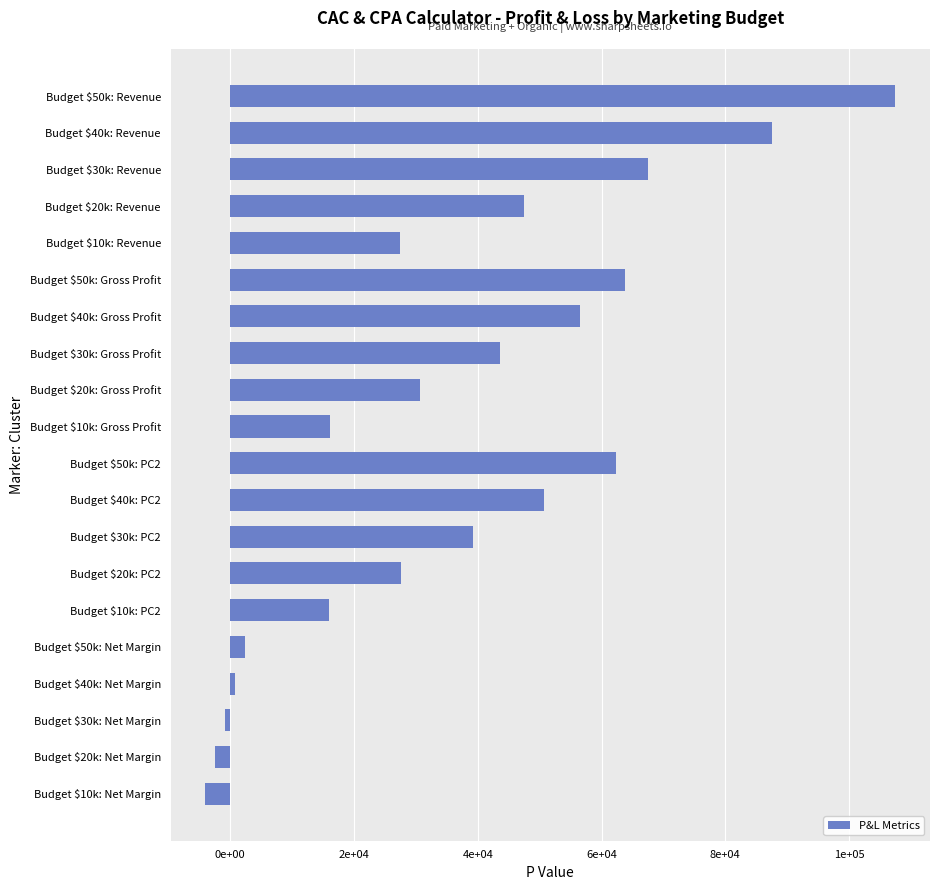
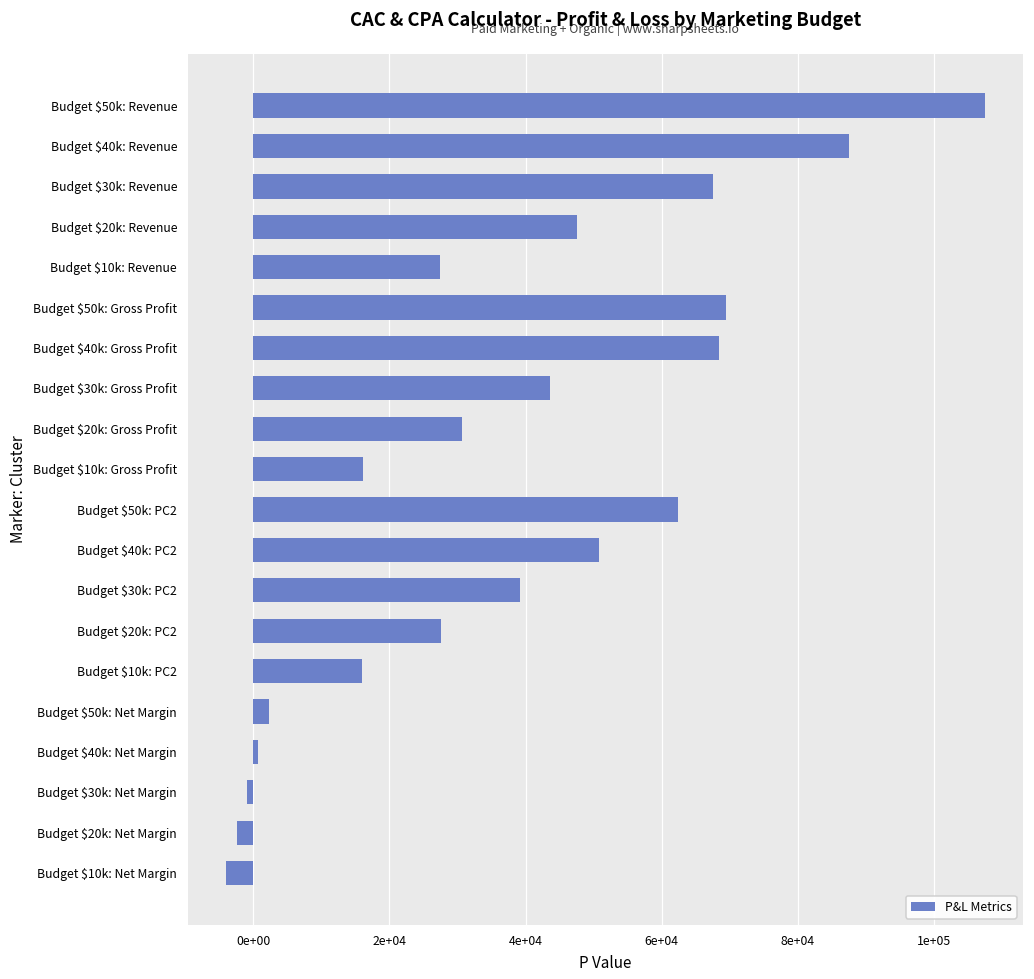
  {
    "Budget $50k: Revenue": 108000,
    "Budget $40k: Revenue": 88000,
    "Budget $30k: Revenue": 68000,
    "Budget $20k: Revenue": 48000,
    "Budget $10k: Revenue": 28000,
-   "Budget $50k: Gross Profit": 64000,
-   "Budget $40k: Gross Profit": 57000,
+   "Budget $50k: Gross Profit": 70000,
+   "Budget $40k: Gross Profit": 68000,
    "Budget $30k: Gross Profit": 44000,
    "Budget $20k: Gross Profit": 31000,
    "Budget $10k: Gross Profit": 16000,
    "Budget $50k: PC2": 62000,
    "Budget $40k: PC2": 51000,
    "Budget $30k: PC2": 39000,
    "Budget $20k: PC2": 28000,
    "Budget $10k: PC2": 16000,
    "Budget $50k: Net Margin": 2000,
    "Budget $40k: Net Margin": 1000,
    "Budget $30k: Net Margin": -1000,
    "Budget $20k: Net Margin": -2000,
    "Budget $10k: Net Margin": -4000
  }
